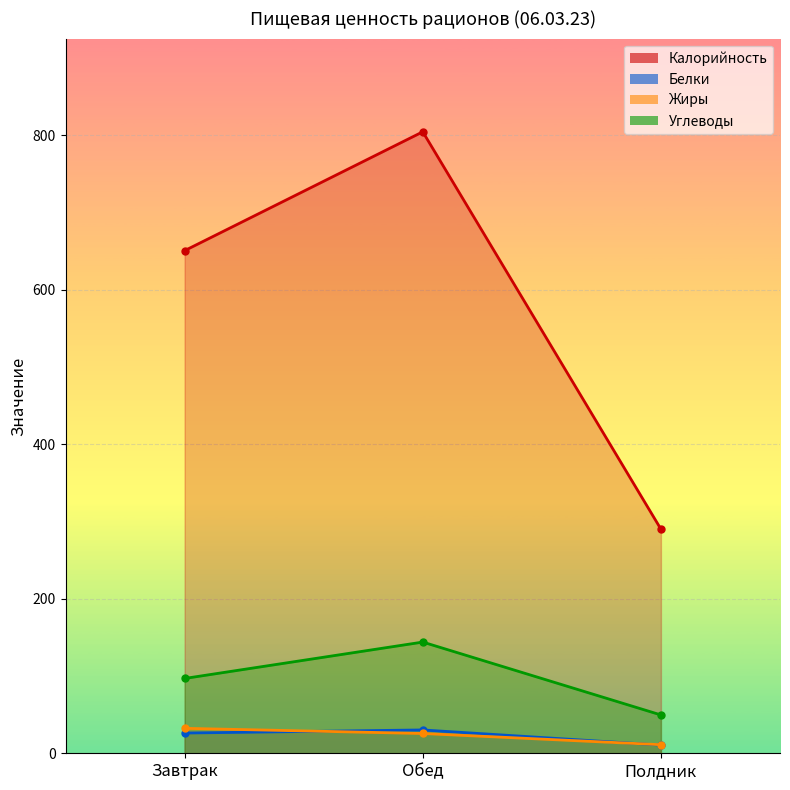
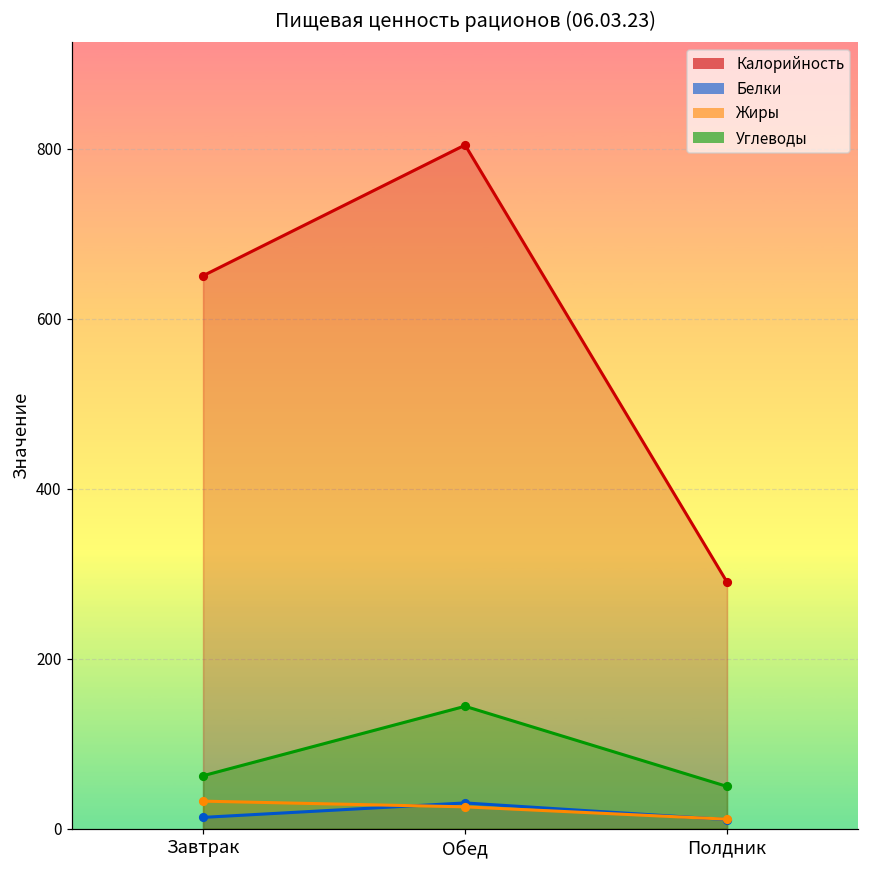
  {
    "Белки": {
-     "Завтрак": 30,
+     "Завтрак": 10,
      "Обед": 30
    },
    "Углеводы": {
-     "Завтрак": 100,
+     "Завтрак": 60,
      "Обед": 140,
      "Полдник": 50
    }
  }
